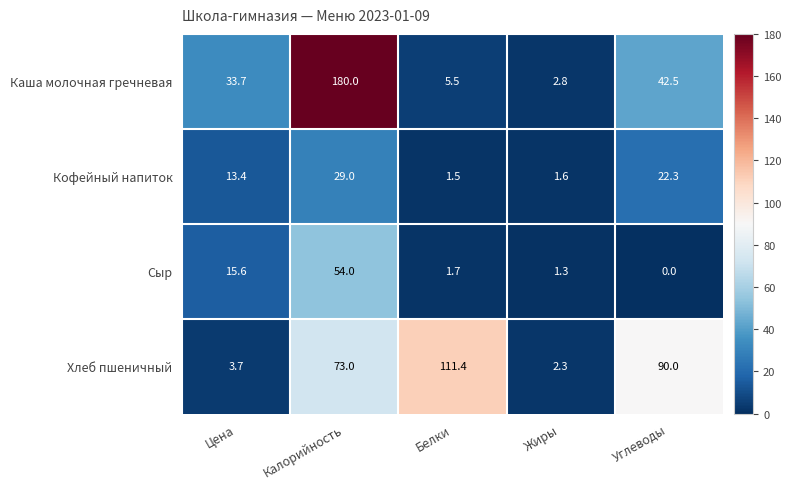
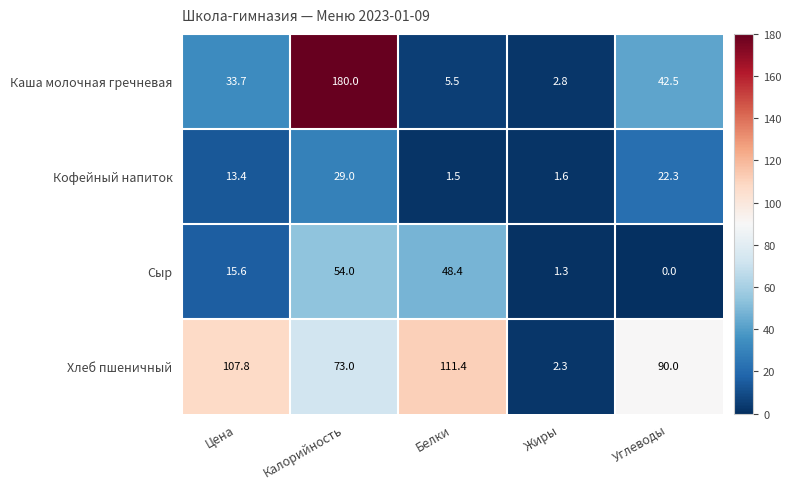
  {
    "Каша молочная гречневая": {
      "Цена": 33.7,
      "Калорийность": 180.0,
      "Белки": 5.5,
      "Жиры": 2.8,
      "Углеводы": 42.5
    },
    "Кофейный напиток": {
      "Цена": 13.4,
      "Калорийность": 29.0,
      "Белки": 1.5,
      "Жиры": 1.6,
      "Углеводы": 22.3
    },
    "Сыр": {
      "Цена": 15.6,
      "Калорийность": 54.0,
-     "Белки": 1.7,
+     "Белки": 48.4,
      "Жиры": 1.3,
      "Углеводы": 0.0
    },
    "Хлеб пшеничный": {
-     "Цена": 3.7,
+     "Цена": 107.8,
      "Калорийность": 73.0,
      "Белки": 111.4,
      "Жиры": 2.3,
      "Углеводы": 90.0
    }
  }
